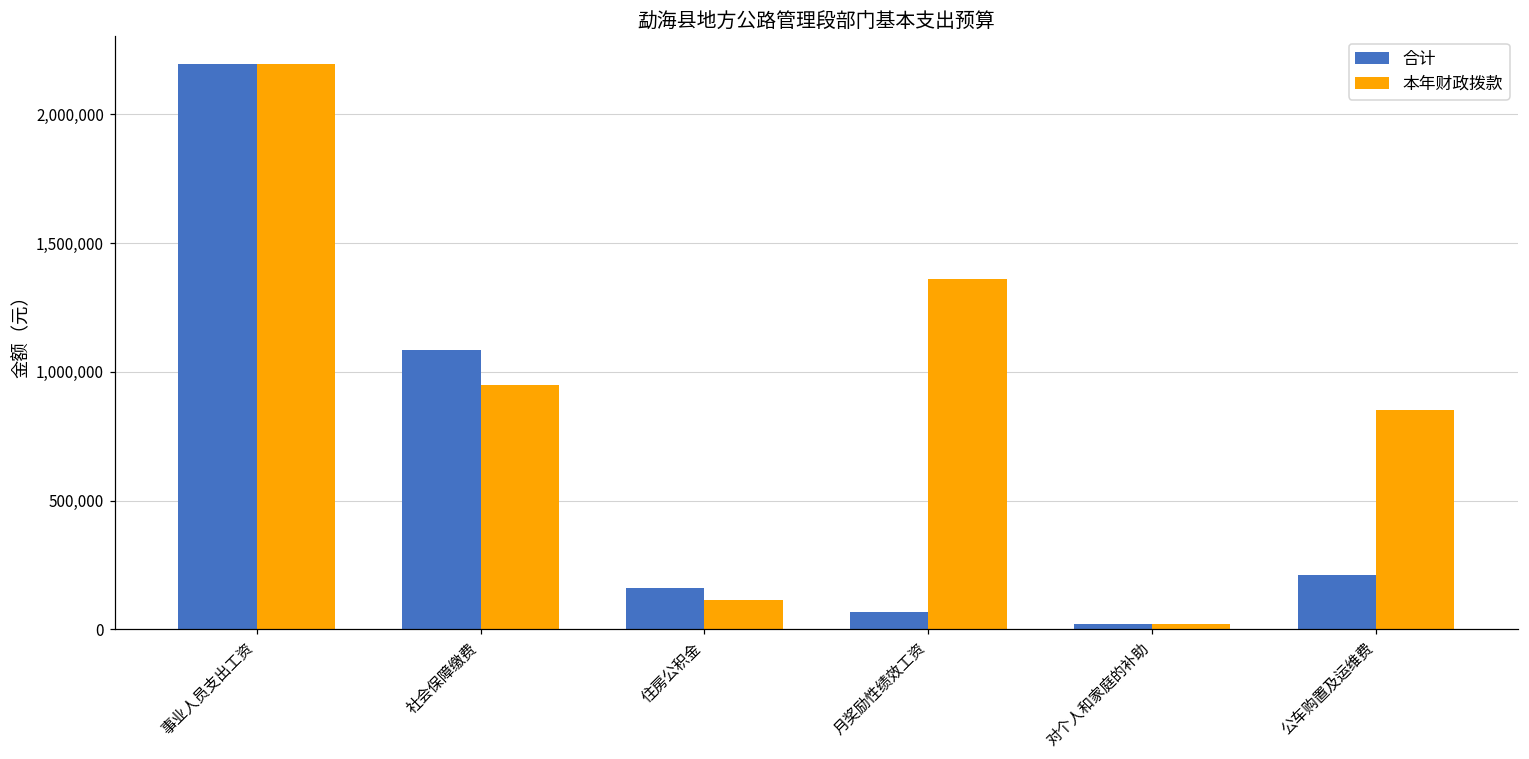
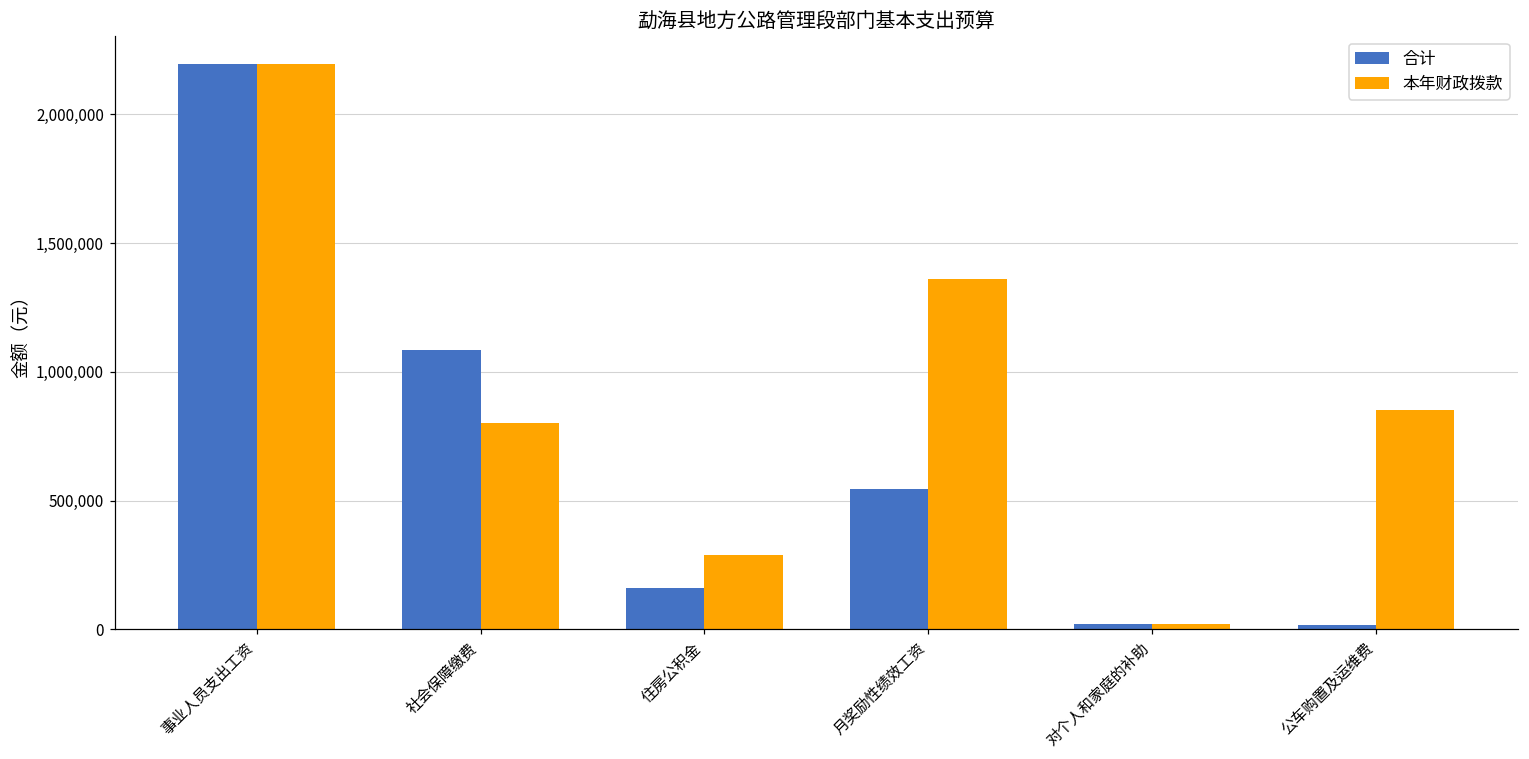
  {
    "合计": {
      "事业人员支出工资": "2,200,000",
      "社会保障缴费": "1,080,000",
      "住房公积金": "160,000",
-     "月奖励性绩效工资": "70,000",
+     "月奖励性绩效工资": "550,000",
      "对个人和家庭的补助": "20,000",
-     "公车购置及运维费": "210,000"
+     "公车购置及运维费": "20,000"
    },
    "本年财政拨款": {
      "事业人员支出工资": "2,200,000",
-     "社会保障缴费": "950,000",
-     "住房公积金": "110,000",
+     "社会保障缴费": "800,000",
+     "住房公积金": "290,000",
      "月奖励性绩效工资": "1,360,000",
      "对个人和家庭的补助": "20,000",
      "公车购置及运维费": "850,000"
    }
  }
